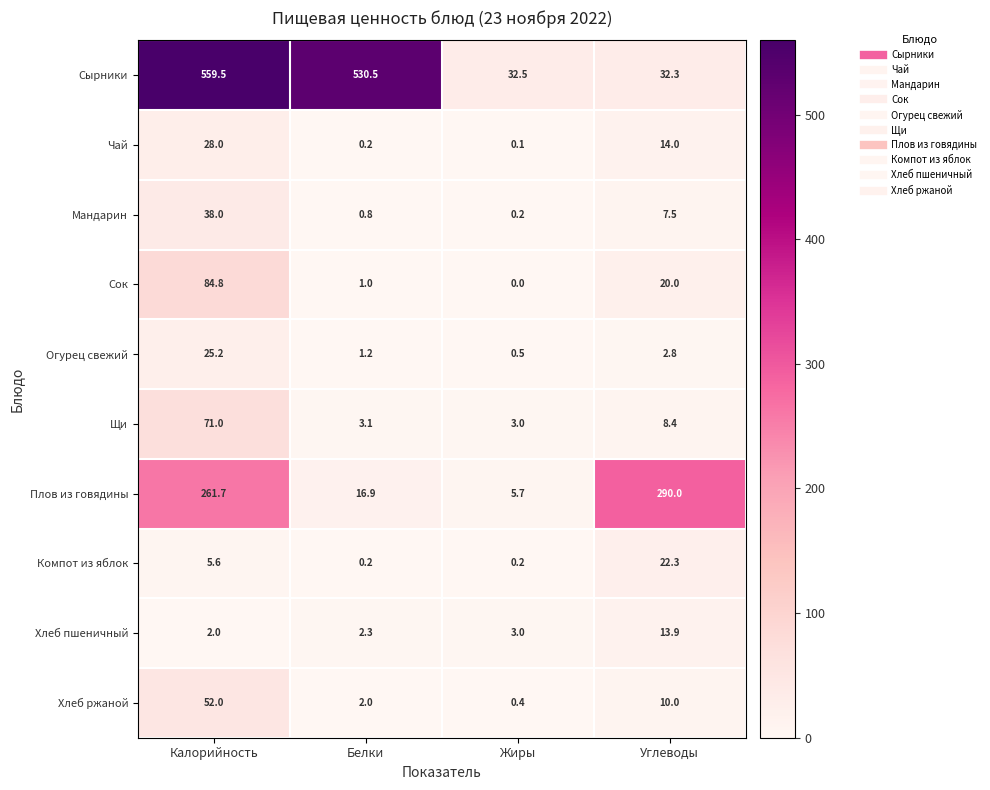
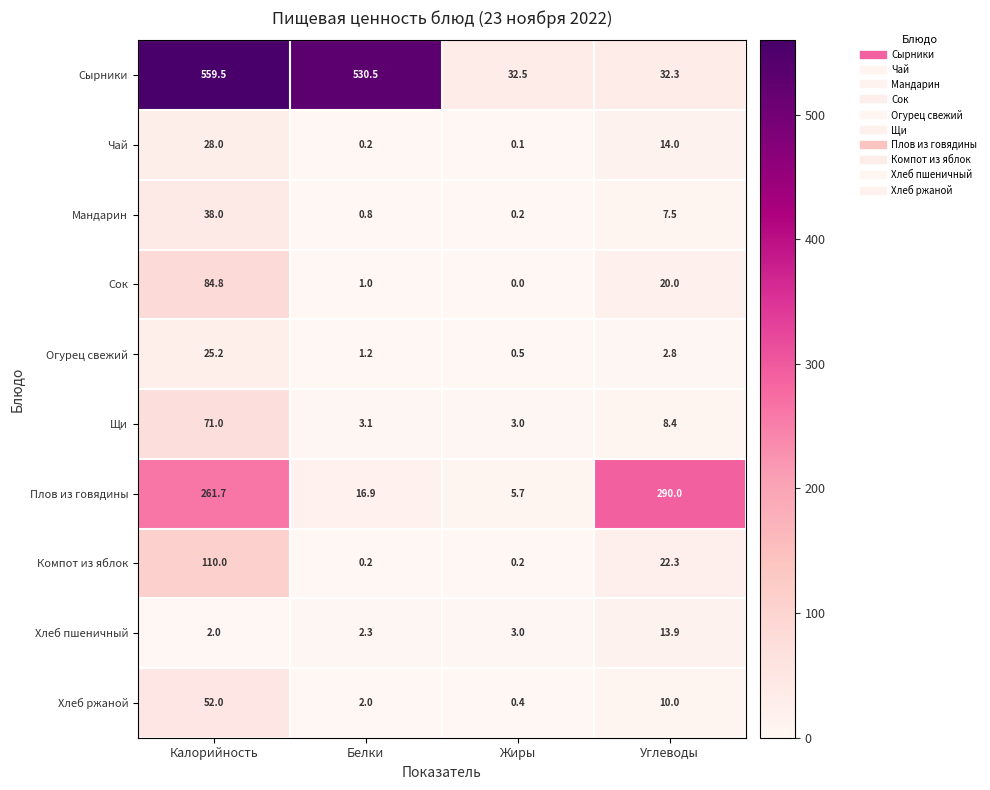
  {
    "Сырники": {
      "Калорийность": 559.5,
      "Белки": 530.5,
      "Жиры": 32.5,
      "Углеводы": 32.3
    },
    "Чай": {
      "Калорийность": 28.0,
      "Белки": 0.2,
      "Жиры": 0.1,
      "Углеводы": 14.0
    },
    "Мандарин": {
      "Калорийность": 38.0,
      "Белки": 0.8,
      "Жиры": 0.2,
      "Углеводы": 7.5
    },
    "Сок": {
      "Калорийность": 84.8,
      "Белки": 1.0,
      "Жиры": 0.0,
      "Углеводы": 20.0
    },
    "Огурец свежий": {
      "Калорийность": 25.2,
      "Белки": 1.2,
      "Жиры": 0.5,
      "Углеводы": 2.8
    },
    "Щи": {
      "Калорийность": 71.0,
      "Белки": 3.1,
      "Жиры": 3.0,
      "Углеводы": 8.4
    },
    "Плов из говядины": {
      "Калорийность": 261.7,
      "Белки": 16.9,
      "Жиры": 5.7,
      "Углеводы": 290.0
    },
    "Компот из яблок": {
-     "Калорийность": 5.6,
+     "Калорийность": 110.0,
      "Белки": 0.2,
      "Жиры": 0.2,
      "Углеводы": 22.3
    },
    "Хлеб пшеничный": {
      "Калорийность": 2.0,
      "Белки": 2.3,
      "Жиры": 3.0,
      "Углеводы": 13.9
    },
    "Хлеб ржаной": {
      "Калорийность": 52.0,
      "Белки": 2.0,
      "Жиры": 0.4,
      "Углеводы": 10.0
    }
  }
